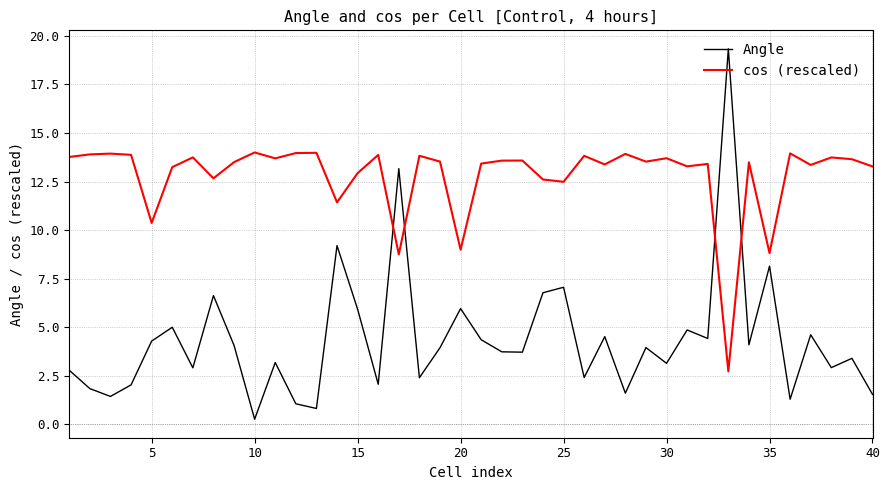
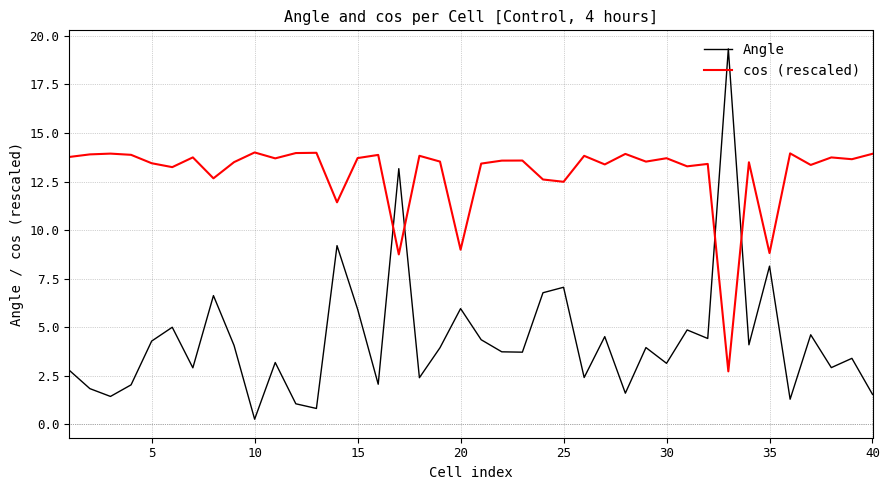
  {
    "Angle": {
      "5": 4.3,
      "10": 0.3,
      "15": 5.9,
      "20": 6.0,
      "25": 7.1,
      "30": 3.1,
      "35": 8.1,
      "40": 1.5
    },
    "cos (rescaled)": {
-     "5": 10.4,
+     "5": 13.4,
      "10": 14.0,
-     "15": 12.9,
+     "15": 13.7,
      "20": 9.0,
      "25": 12.5,
      "30": 13.7,
      "35": 8.8,
-     "40": 13.3
+     "40": 13.9
    }
  }
